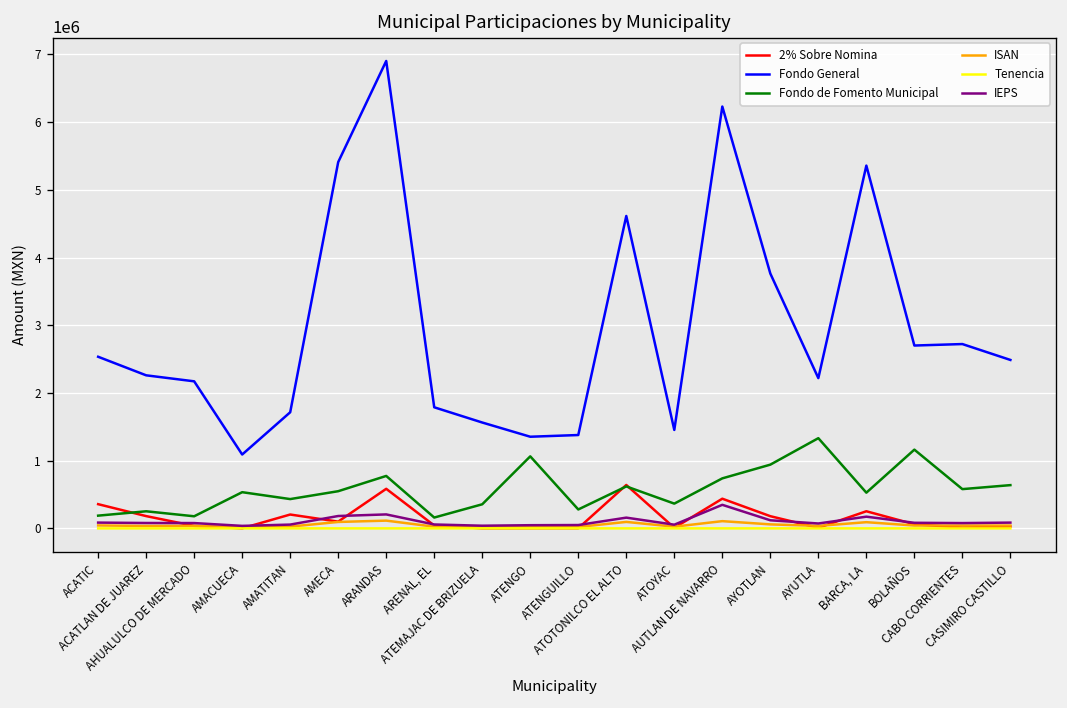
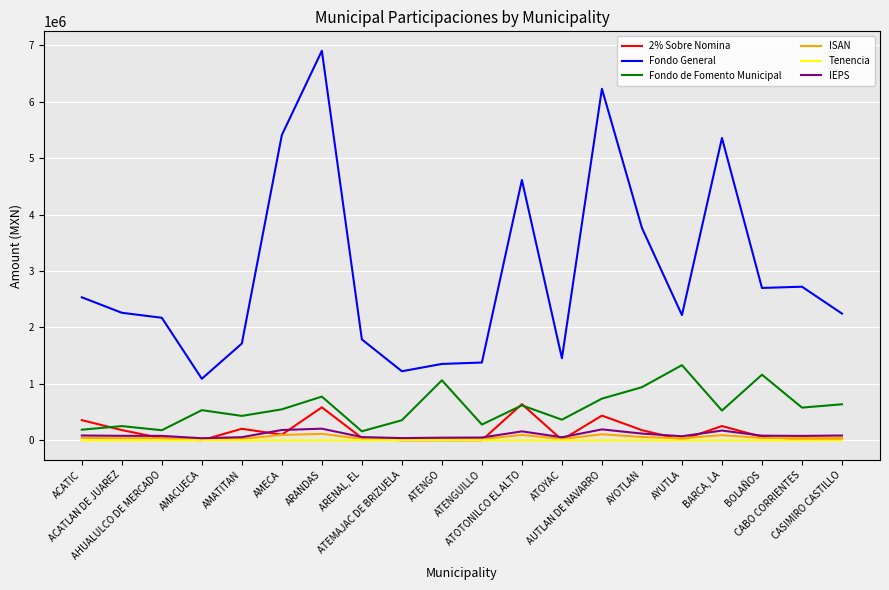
  {
    "2% Sobre Nomina": {
      "ACATIC": 400000,
      "ACATLAN DE JUAREZ": 200000,
      "AMATITAN": 200000,
      "ARANDAS": 600000,
      "AUTLAN DE NAVARRO": 400000,
      "AYOTLAN": 200000,
      "BARCA, LA": 300000
    },
    "Fondo General": {
      "ACATIC": 2500000,
      "ACATLAN DE JUAREZ": 2300000,
      "AHUALULCO DE MERCADO": 2200000,
      "AMACUECA": 1100000,
      "AMATITAN": 1700000,
      "AMECA": 5400000,
      "ARANDAS": 6900000,
      "ARENAL, EL": 1800000,
-     "ATEMAJAC DE BRIZUELA": 1600000,
+     "ATEMAJAC DE BRIZUELA": 1200000,
      "ATENGO": 1400000,
      "ATENGUILLO": 1400000,
      "ATOTONILCO EL ALTO": 4600000,
      "ATOYAC": 1500000,
      "AUTLAN DE NAVARRO": 6200000,
      "AYOTLAN": 3800000,
      "AYUTLA": 2200000,
      "BARCA, LA": 5400000,
      "BOLAÑOS": 2700000,
      "CABO CORRIENTES": 2700000,
-     "CASIMIRO CASTILLO": 2500000
+     "CASIMIRO CASTILLO": 2200000
    },
    "Fondo de Fomento Municipal": {
      "ACATIC": 200000,
      "ACATLAN DE JUAREZ": 300000,
      "AHUALULCO DE MERCADO": 200000,
      "AMACUECA": 500000,
      "AMATITAN": 400000,
      "AMECA": 500000,
      "ARANDAS": 800000,
      "ARENAL, EL": 200000,
      "ATEMAJAC DE BRIZUELA": 400000,
      "ATENGO": 1100000,
      "ATENGUILLO": 300000,
      "ATOYAC": 400000,
      "AUTLAN DE NAVARRO": 700000,
      "AYOTLAN": 900000,
      "AYUTLA": 1300000,
      "BARCA, LA": 500000,
      "BOLAÑOS": 1200000,
      "CABO CORRIENTES": 600000,
      "CASIMIRO CASTILLO": 600000
    },
    "ISAN": {
      "ARANDAS": 100000,
      "ATOTONILCO EL ALTO": 100000,
      "AUTLAN DE NAVARRO": 100000,
      "AYOTLAN": 100000,
      "BARCA, LA": 100000
    },
    "Tenencia": {
      "AMECA": 0,
      "ARANDAS": 0,
      "ATOTONILCO EL ALTO": 0,
      "AUTLAN DE NAVARRO": 0,
      "AYOTLAN": 0,
      "BARCA, LA": 0
    },
    "IEPS": {
      "AMECA": 200000,
      "ARANDAS": 200000,
      "ATOTONILCO EL ALTO": 200000,
-     "AUTLAN DE NAVARRO": 300000,
+     "AUTLAN DE NAVARRO": 200000,
      "AYOTLAN": 100000,
      "BARCA, LA": 200000
    }
  }
